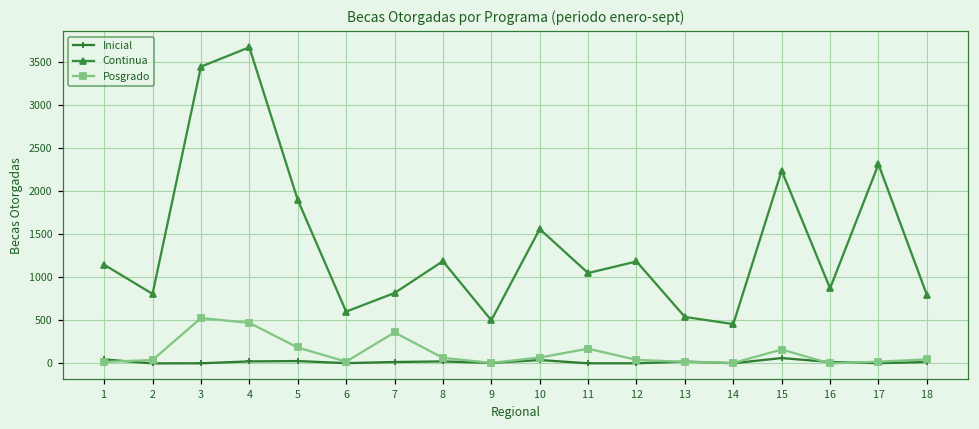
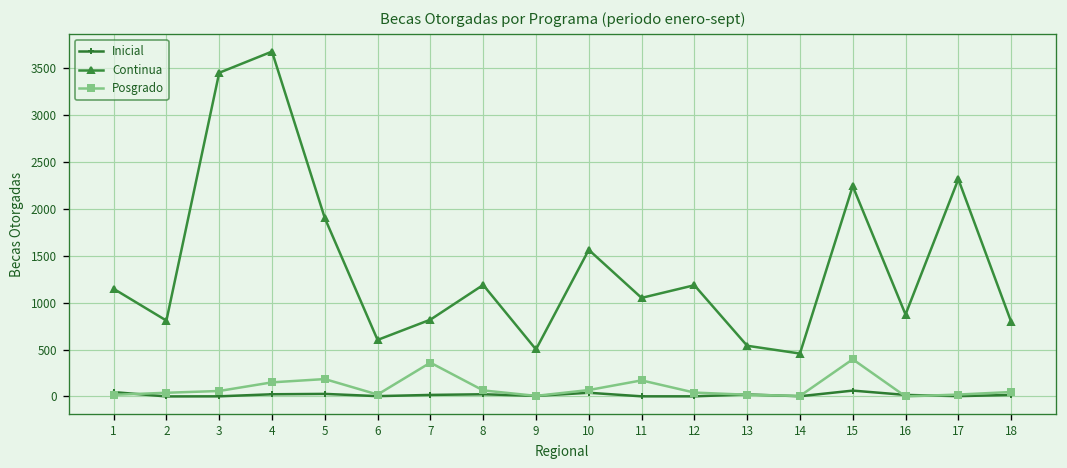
  {
    "Posgrado": {
      "2": 0,
-     "3": 500,
-     "4": 500,
+     "3": 100,
+     "4": 200,
      "5": 200,
      "7": 400,
      "8": 100,
      "11": 200,
      "12": 0,
-     "15": 200
+     "15": 400
    }
  }
